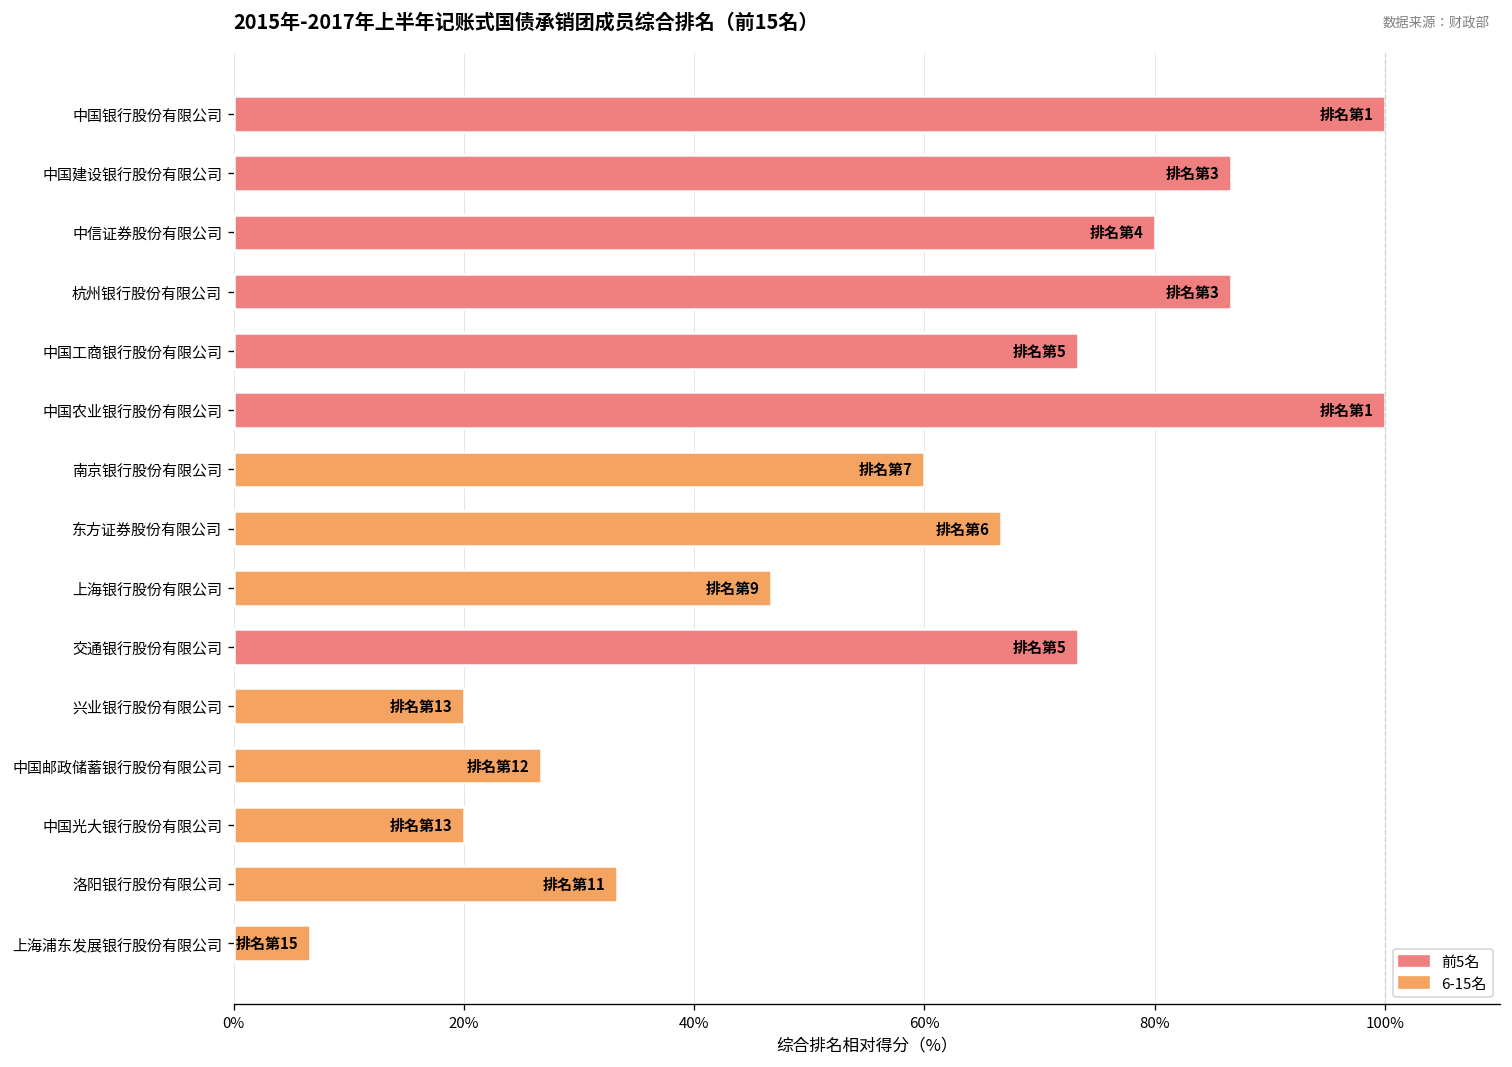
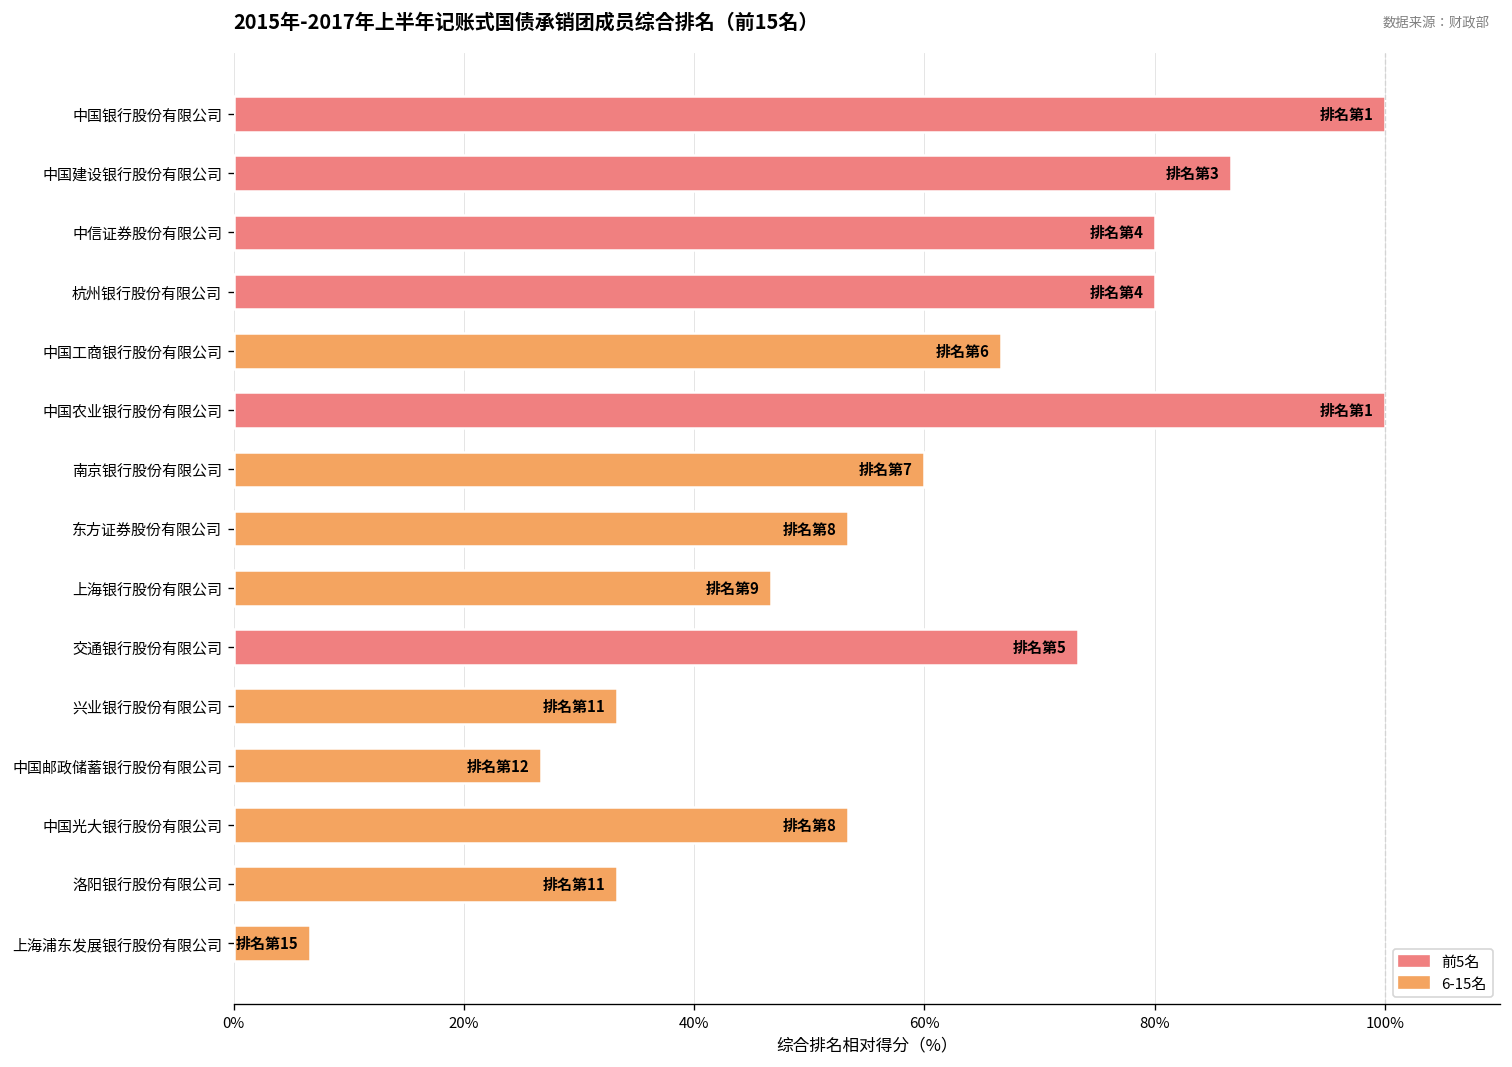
  {
-   "杭州银行股份有限公司": 3,
-   "中国工商银行股份有限公司": 5,
-   "东方证券股份有限公司": 6,
-   "兴业银行股份有限公司": 13,
-   "中国光大银行股份有限公司": 13
+   "杭州银行股份有限公司": 4,
+   "中国工商银行股份有限公司": 6,
+   "东方证券股份有限公司": 8,
+   "兴业银行股份有限公司": 11,
+   "中国光大银行股份有限公司": 8
  }
